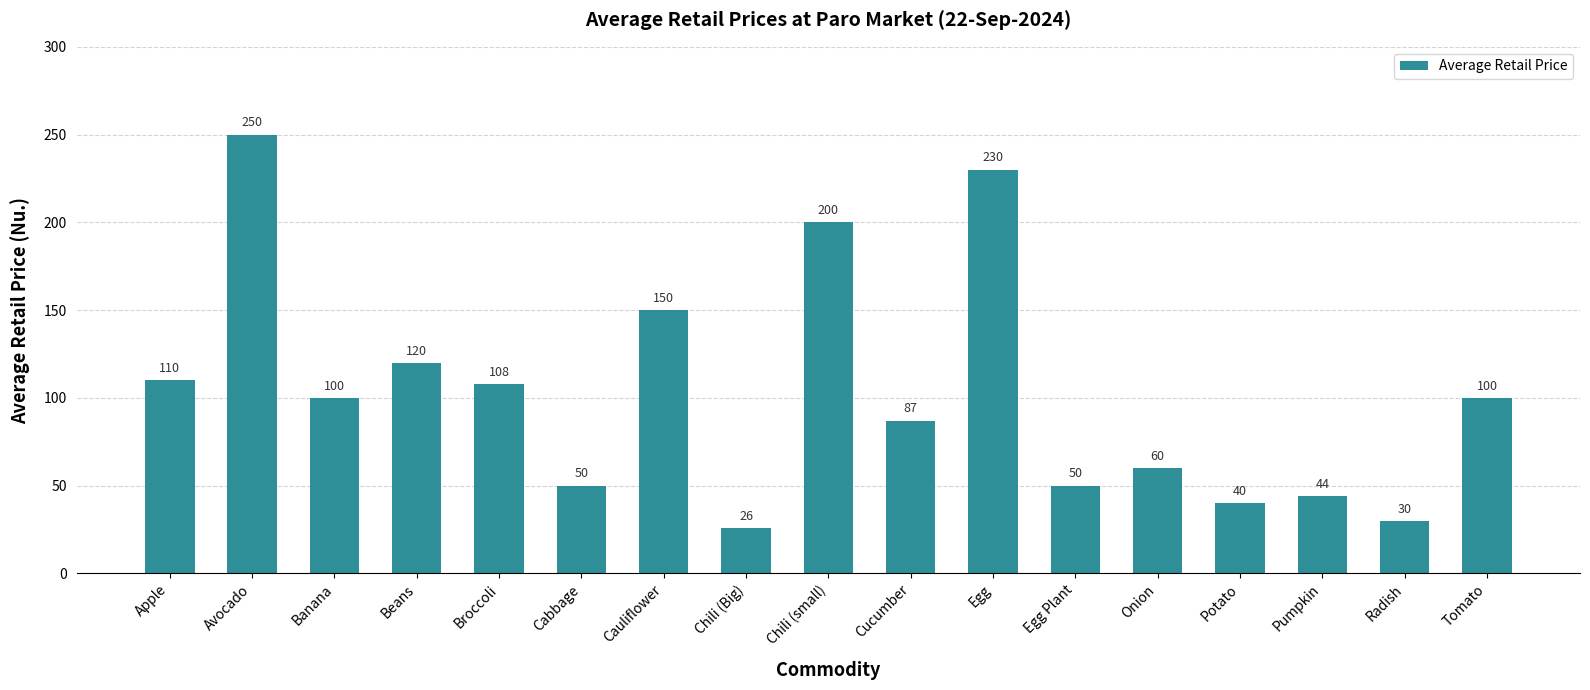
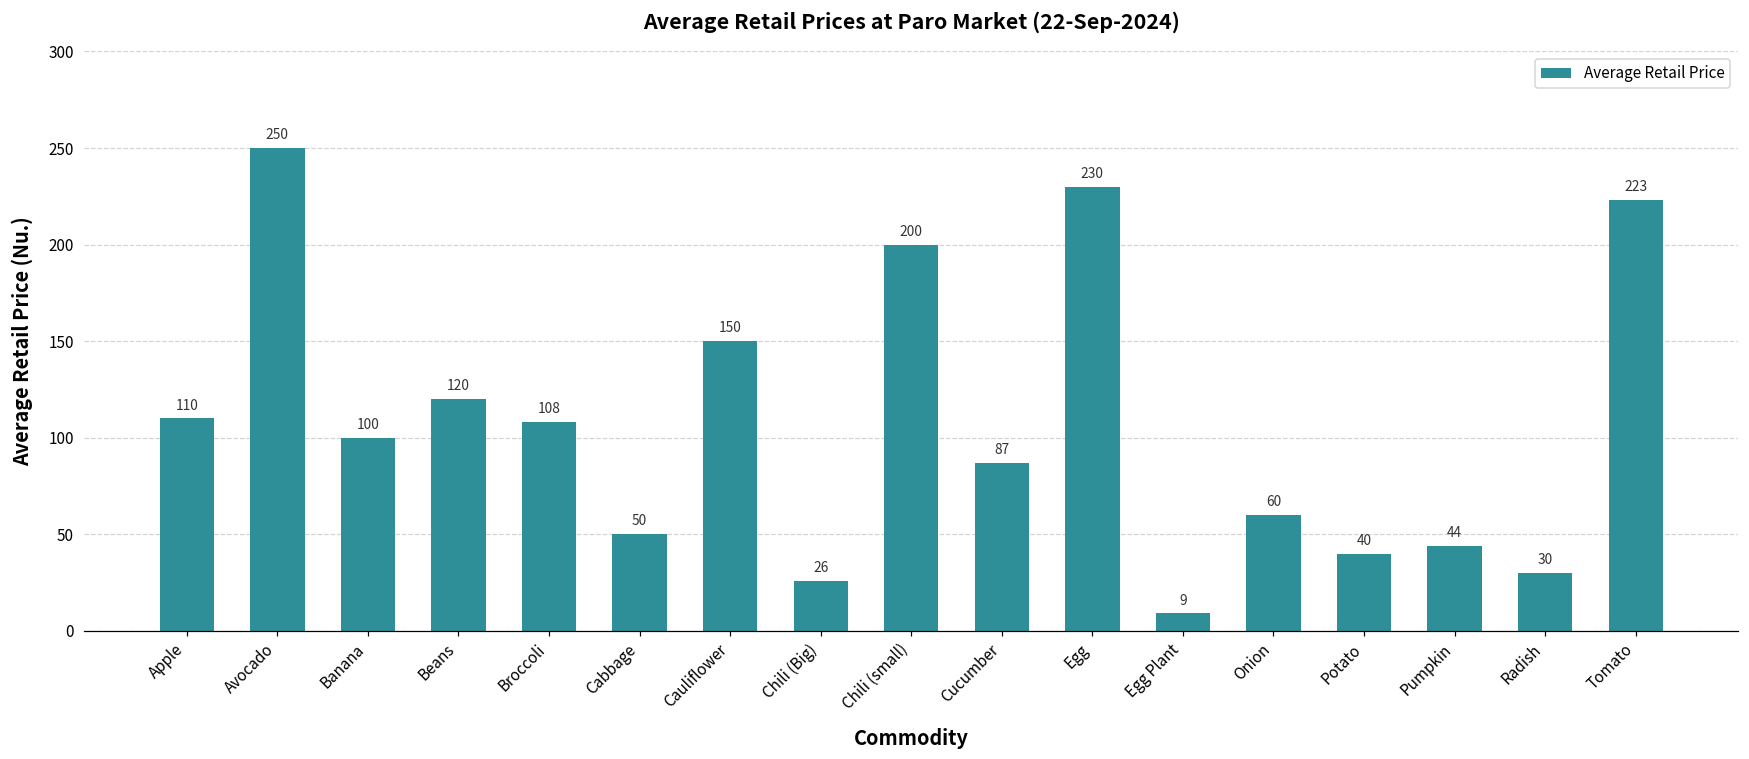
  {
    "Apple": 110,
    "Avocado": 250,
    "Banana": 100,
    "Beans": 120,
    "Broccoli": 108,
    "Cabbage": 50,
    "Cauliflower": 150,
    "Chili (Big)": 26,
    "Chili (small)": 200,
    "Cucumber": 87,
    "Egg": 230,
-   "Egg Plant": 50,
+   "Egg Plant": 9,
    "Onion": 60,
    "Potato": 40,
    "Pumpkin": 44,
    "Radish": 30,
-   "Tomato": 100
+   "Tomato": 223
  }
